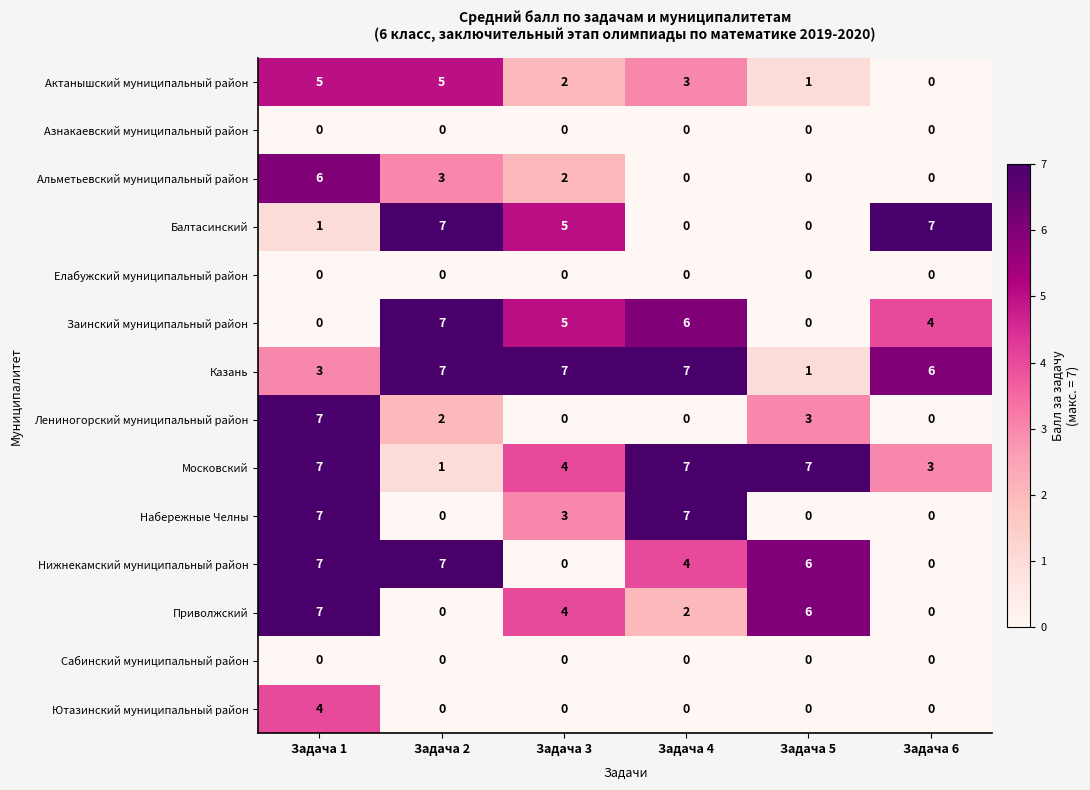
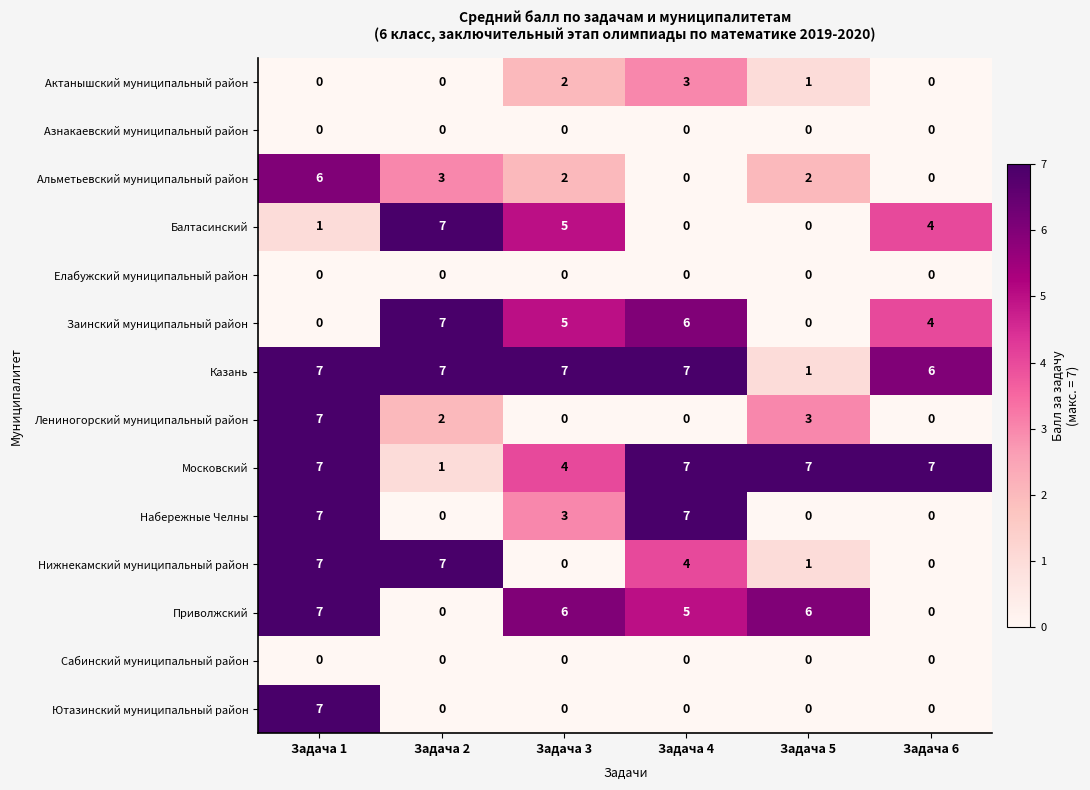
  {
    "Актанышский муниципальный район": {
-     "Задача 1": 5,
-     "Задача 2": 5,
+     "Задача 1": 0,
+     "Задача 2": 0,
      "Задача 3": 2,
      "Задача 4": 3,
      "Задача 5": 1,
      "Задача 6": 0
    },
    "Азнакаевский муниципальный район": {
      "Задача 1": 0,
      "Задача 2": 0,
      "Задача 3": 0,
      "Задача 4": 0,
      "Задача 5": 0,
      "Задача 6": 0
    },
    "Альметьевский муниципальный район": {
      "Задача 1": 6,
      "Задача 2": 3,
      "Задача 3": 2,
      "Задача 4": 0,
-     "Задача 5": 0,
+     "Задача 5": 2,
      "Задача 6": 0
    },
    "Балтасинский": {
      "Задача 1": 1,
      "Задача 2": 7,
      "Задача 3": 5,
      "Задача 4": 0,
      "Задача 5": 0,
-     "Задача 6": 7
+     "Задача 6": 4
    },
    "Елабужский муниципальный район": {
      "Задача 1": 0,
      "Задача 2": 0,
      "Задача 3": 0,
      "Задача 4": 0,
      "Задача 5": 0,
      "Задача 6": 0
    },
    "Заинский муниципальный район": {
      "Задача 1": 0,
      "Задача 2": 7,
      "Задача 3": 5,
      "Задача 4": 6,
      "Задача 5": 0,
      "Задача 6": 4
    },
    "Казань": {
-     "Задача 1": 3,
+     "Задача 1": 7,
      "Задача 2": 7,
      "Задача 3": 7,
      "Задача 4": 7,
      "Задача 5": 1,
      "Задача 6": 6
    },
    "Лениногорский муниципальный район": {
      "Задача 1": 7,
      "Задача 2": 2,
      "Задача 3": 0,
      "Задача 4": 0,
      "Задача 5": 3,
      "Задача 6": 0
    },
    "Московский": {
      "Задача 1": 7,
      "Задача 2": 1,
      "Задача 3": 4,
      "Задача 4": 7,
      "Задача 5": 7,
-     "Задача 6": 3
+     "Задача 6": 7
    },
    "Набережные Челны": {
      "Задача 1": 7,
      "Задача 2": 0,
      "Задача 3": 3,
      "Задача 4": 7,
      "Задача 5": 0,
      "Задача 6": 0
    },
    "Нижнекамский муниципальный район": {
      "Задача 1": 7,
      "Задача 2": 7,
      "Задача 3": 0,
      "Задача 4": 4,
-     "Задача 5": 6,
+     "Задача 5": 1,
      "Задача 6": 0
    },
    "Приволжский": {
      "Задача 1": 7,
      "Задача 2": 0,
-     "Задача 3": 4,
-     "Задача 4": 2,
+     "Задача 3": 6,
+     "Задача 4": 5,
      "Задача 5": 6,
      "Задача 6": 0
    },
    "Сабинский муниципальный район": {
      "Задача 1": 0,
      "Задача 2": 0,
      "Задача 3": 0,
      "Задача 4": 0,
      "Задача 5": 0,
      "Задача 6": 0
    },
    "Ютазинский муниципальный район": {
-     "Задача 1": 4,
+     "Задача 1": 7,
      "Задача 2": 0,
      "Задача 3": 0,
      "Задача 4": 0,
      "Задача 5": 0,
      "Задача 6": 0
    }
  }
